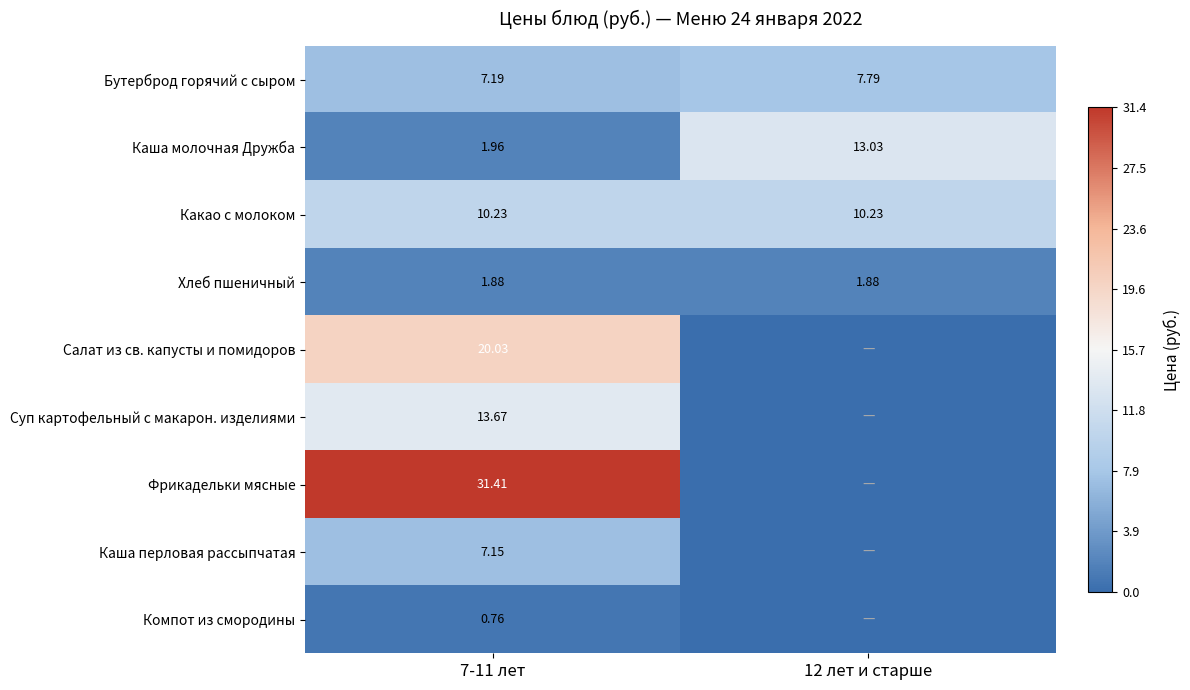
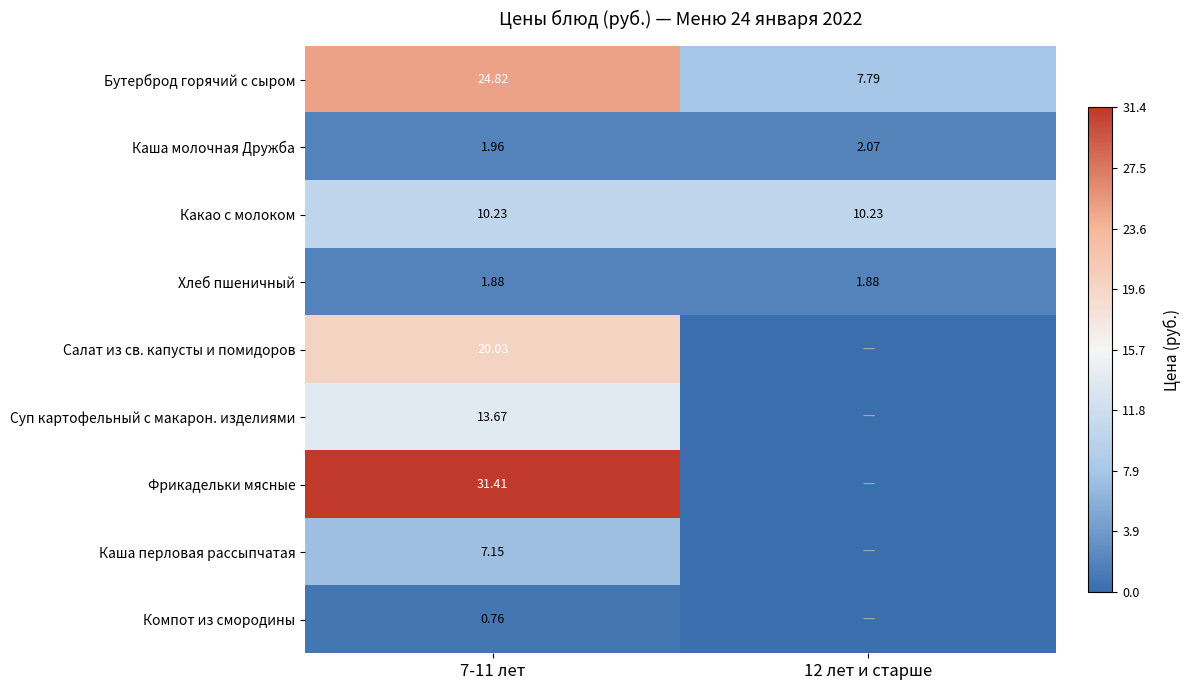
  {
    "Бутерброд горячий с сыром": {
-     "7-11 лет": 7.19,
+     "7-11 лет": 24.82,
      "12 лет и старше": 7.79
    },
    "Каша молочная Дружба": {
      "7-11 лет": 1.96,
-     "12 лет и старше": 13.03
+     "12 лет и старше": 2.07
    },
    "Какао с молоком": {
      "7-11 лет": 10.23,
      "12 лет и старше": 10.23
    },
    "Хлеб пшеничный": {
      "7-11 лет": 1.88,
      "12 лет и старше": 1.88
    },
    "Салат из св. капусты и помидоров": {
      "7-11 лет": 20.03
    },
    "Суп картофельный с макарон. изделиями": {
      "7-11 лет": 13.67
    },
    "Фрикадельки мясные": {
      "7-11 лет": 31.41
    },
    "Каша перловая рассыпчатая": {
      "7-11 лет": 7.15
    },
    "Компот из смородины": {
      "7-11 лет": 0.76
    }
  }
